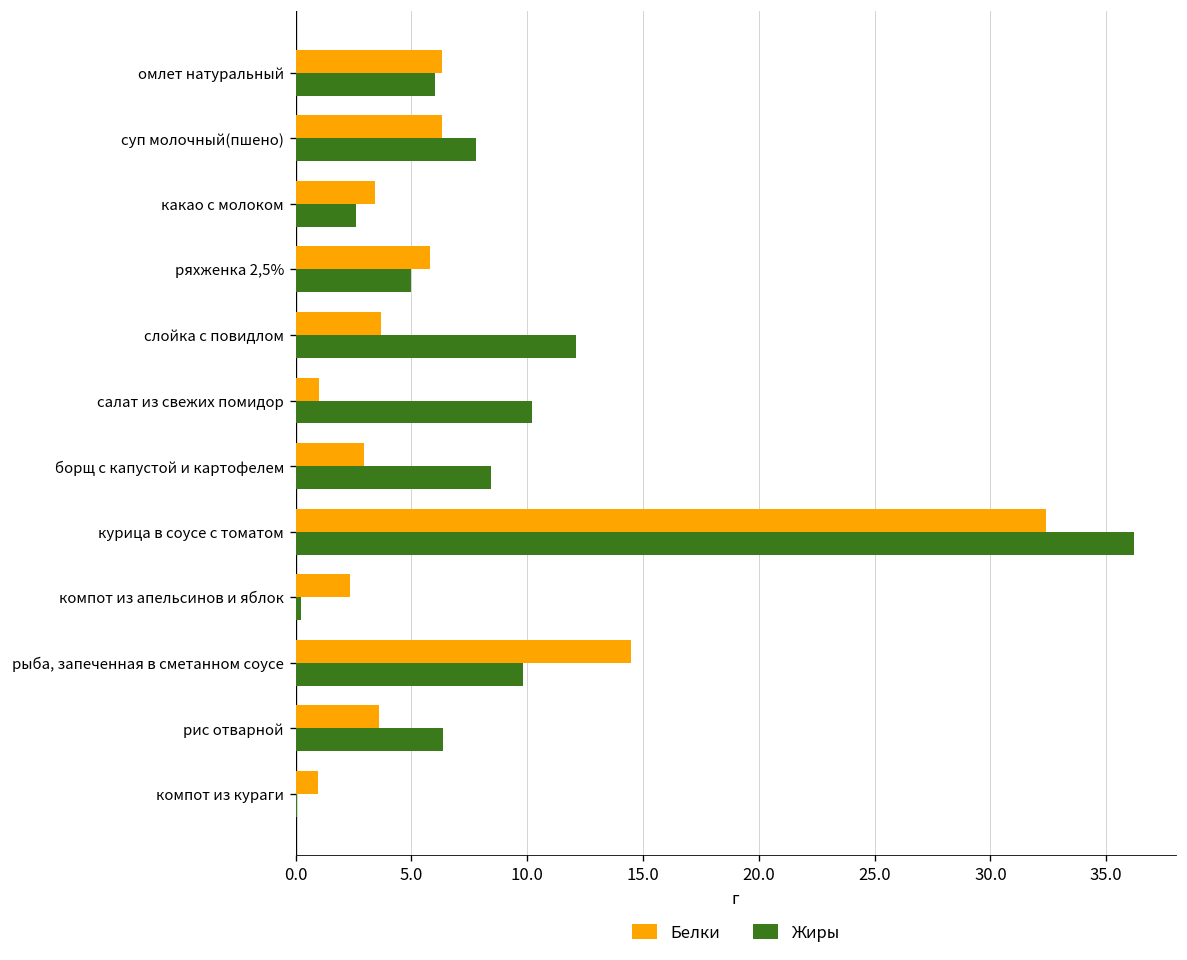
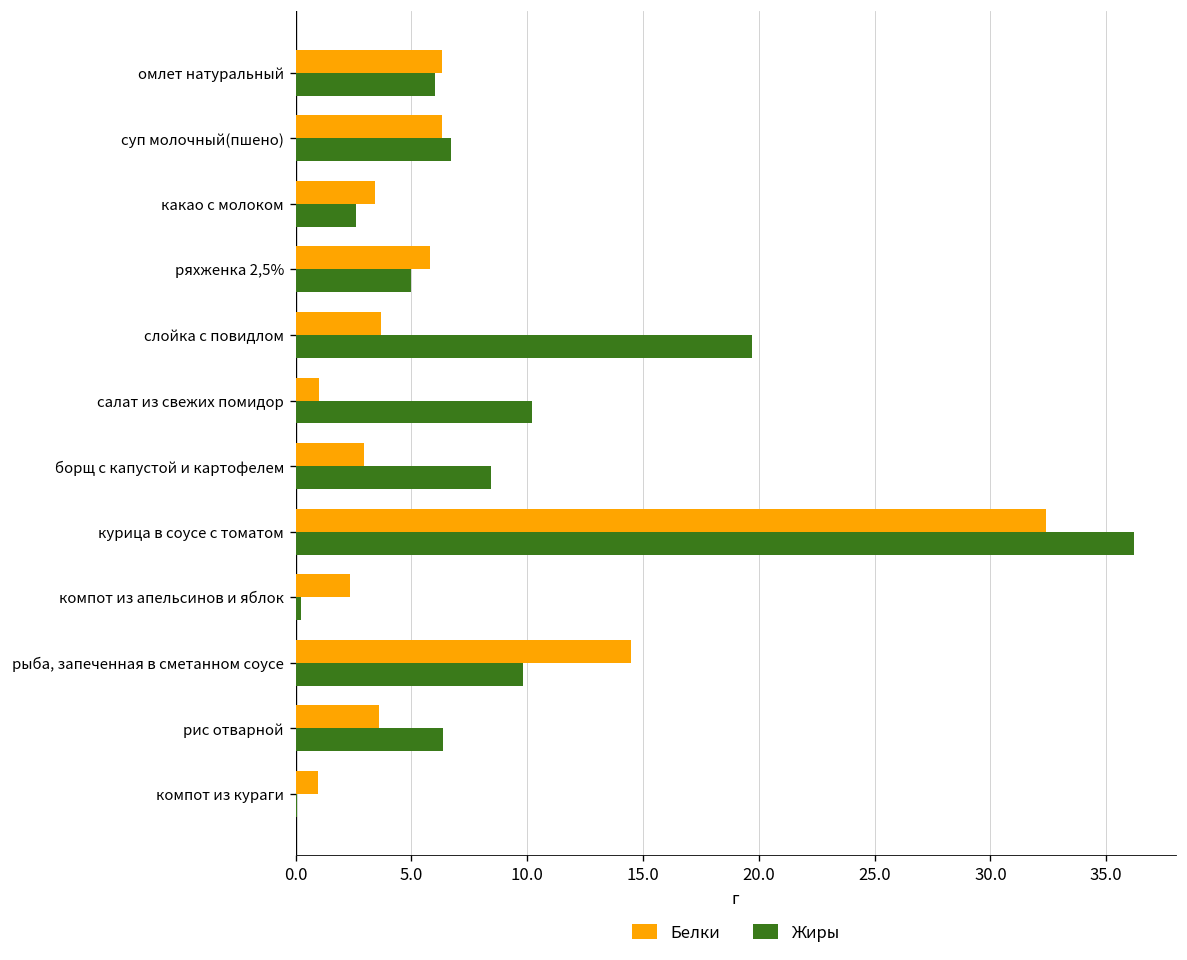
  {
    "Белки": {
      "омлет натуральный": 6.3,
      "суп молочный(пшено)": 6.3,
      "какао с молоком": 3.4,
      "ряхженка 2,5%": 5.8,
      "слойка с повидлом": 3.7,
      "салат из свежих помидор": 1.0,
      "борщ с капустой и картофелем": 3.0,
      "курица в соусе с томатом": 32.4,
      "компот из апельсинов и яблок": 2.3,
      "рыба, запеченная в сметанном соусе": 14.5,
      "рис отварной": 3.6,
      "компот из кураги": 1.0
    },
    "Жиры": {
      "омлет натуральный": 6.0,
-     "суп молочный(пшено)": 7.8,
+     "суп молочный(пшено)": 6.7,
      "какао с молоком": 2.6,
      "ряхженка 2,5%": 5.0,
-     "слойка с повидлом": 12.1,
+     "слойка с повидлом": 19.7,
      "салат из свежих помидор": 10.2,
      "борщ с капустой и картофелем": 8.4,
      "курица в соусе с томатом": 36.2,
      "компот из апельсинов и яблок": 0.2,
      "рыба, запеченная в сметанном соусе": 9.8,
      "рис отварной": 6.4
    }
  }
